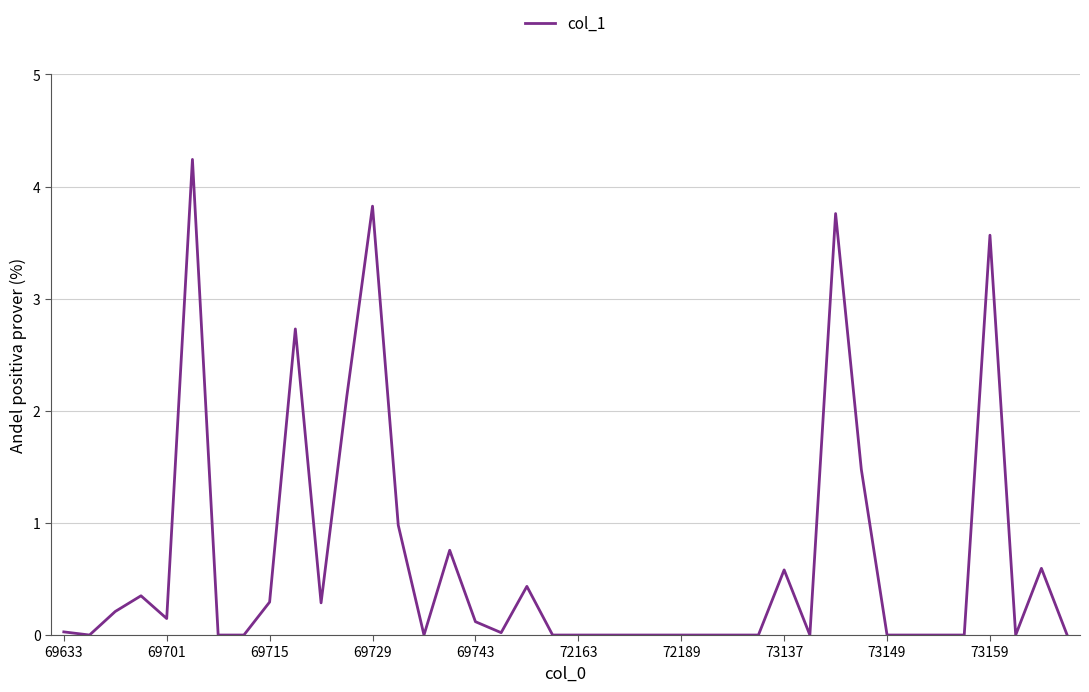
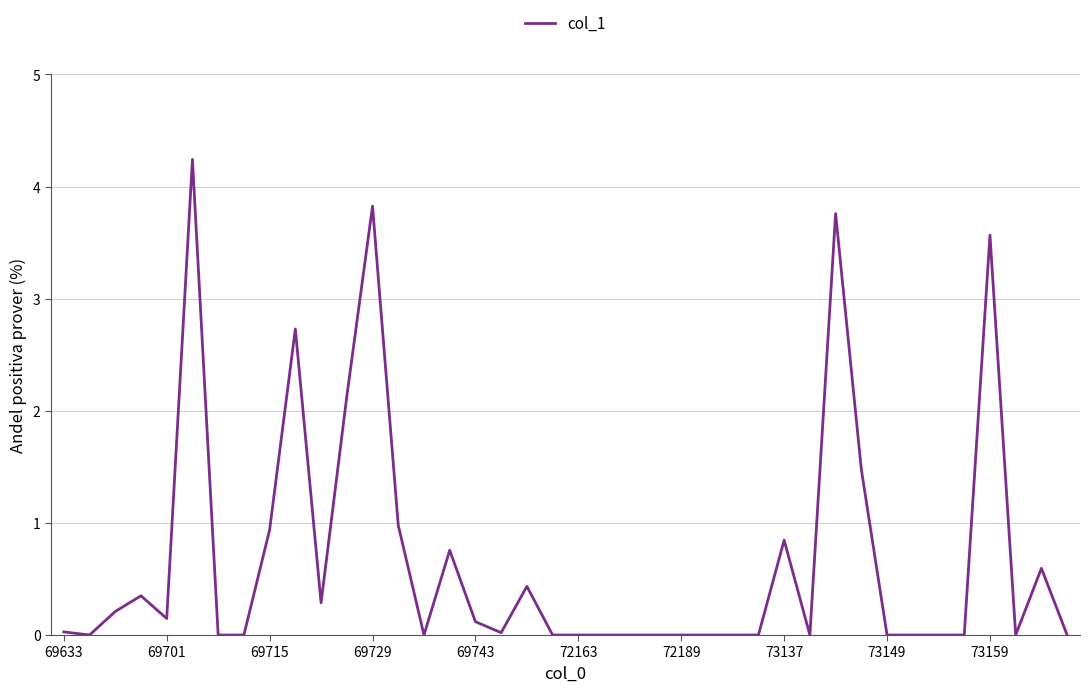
  {
    "69633": 0.03,
    "69701": 0.15,
-   "69715": 0.29,
+   "69715": 0.94,
    "69729": 3.83,
    "69743": 0.12,
    "72163": 0.00,
    "72189": 0.00,
-   "73137": 0.58,
+   "73137": 0.85,
    "73149": 0.00,
    "73159": 3.57
  }
